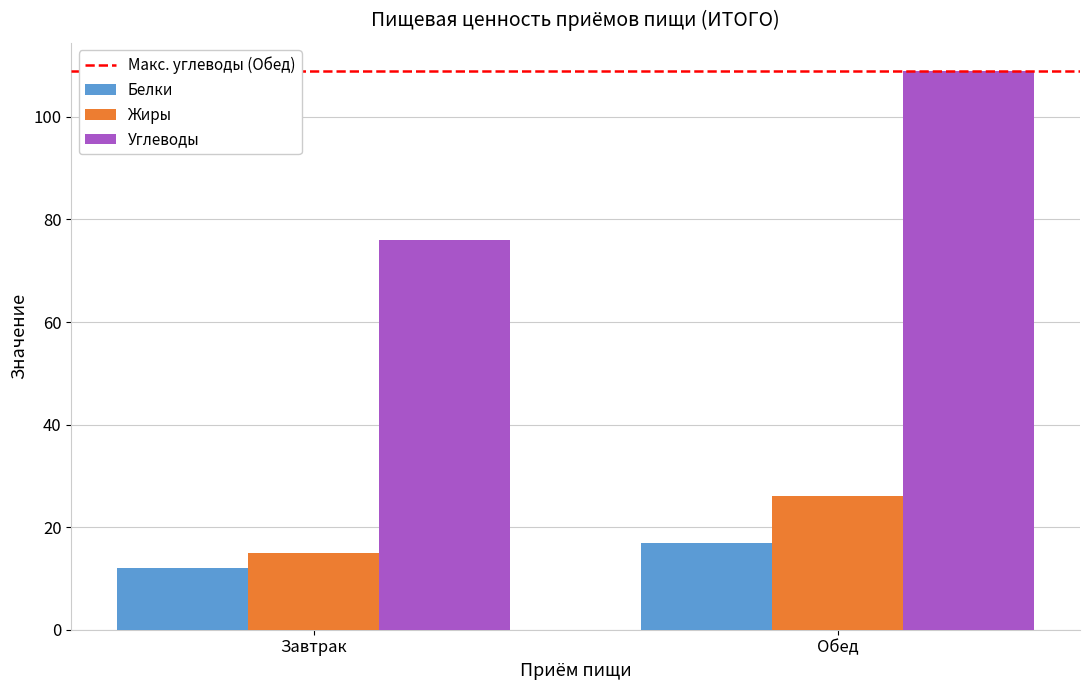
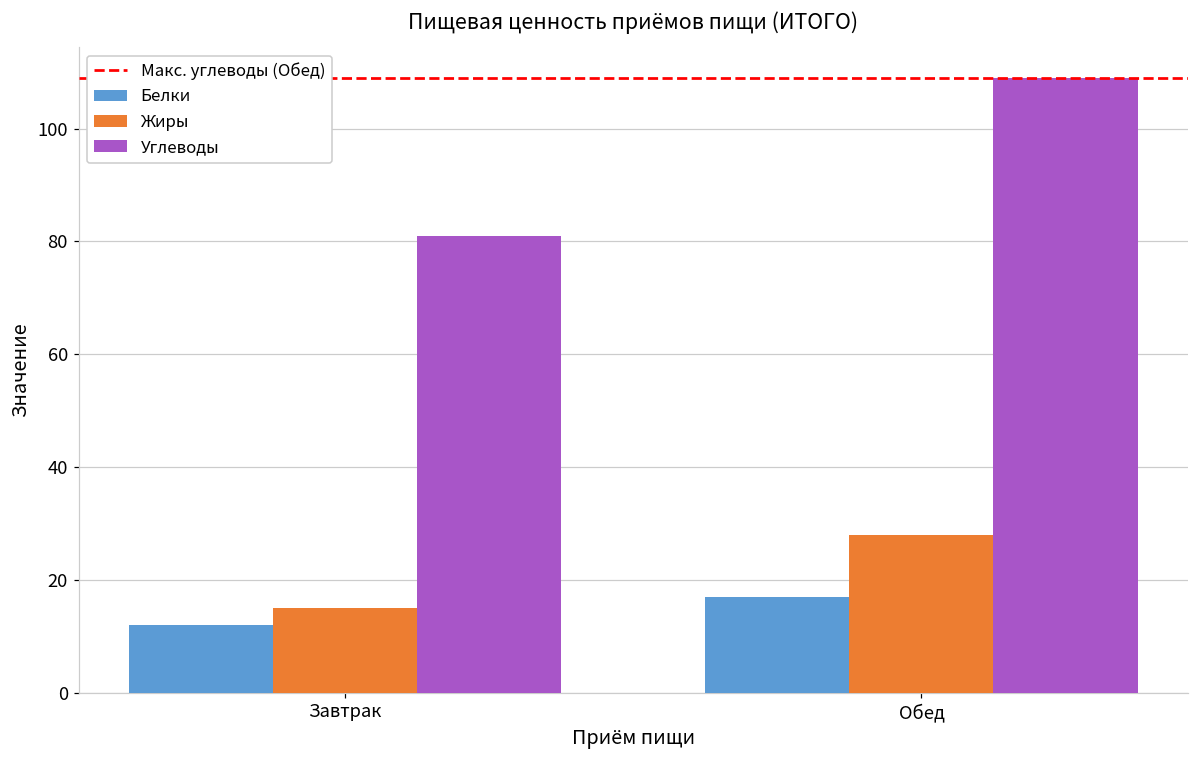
  {
    "Белки": {
      "Завтрак": 12,
      "Обед": 17
    },
    "Жиры": {
      "Завтрак": 15,
-     "Обед": 26
+     "Обед": 28
    },
    "Углеводы": {
-     "Завтрак": 76,
+     "Завтрак": 81,
      "Обед": 109
    }
  }
